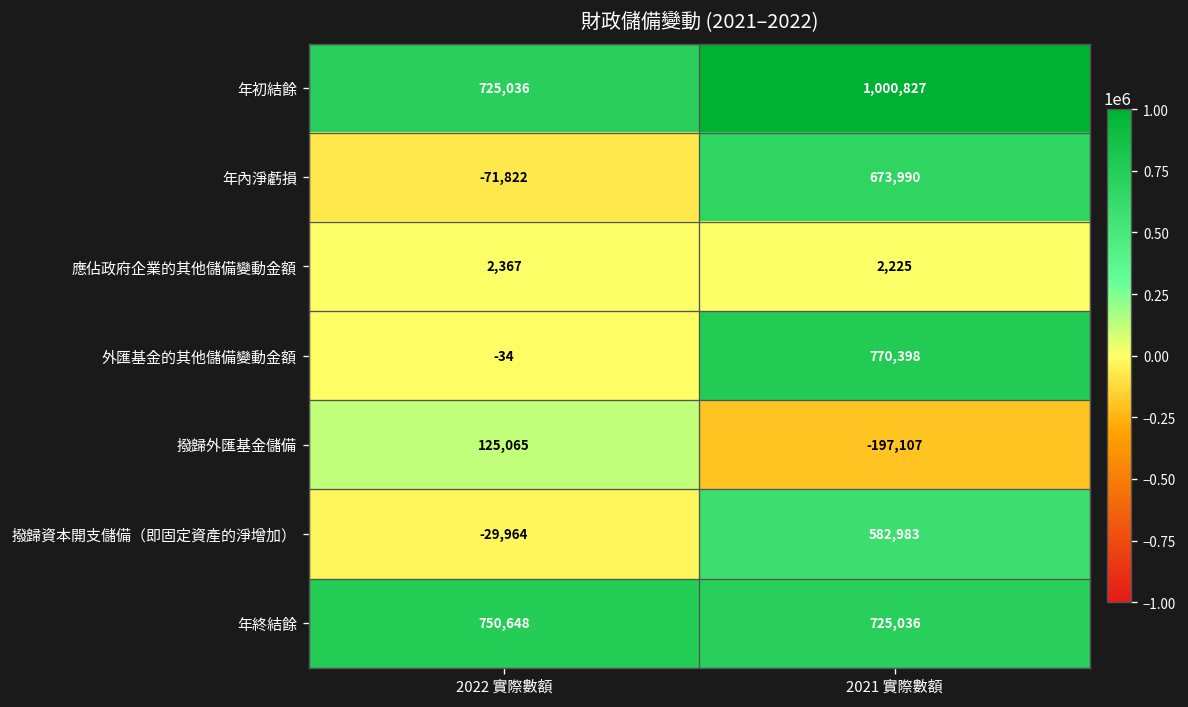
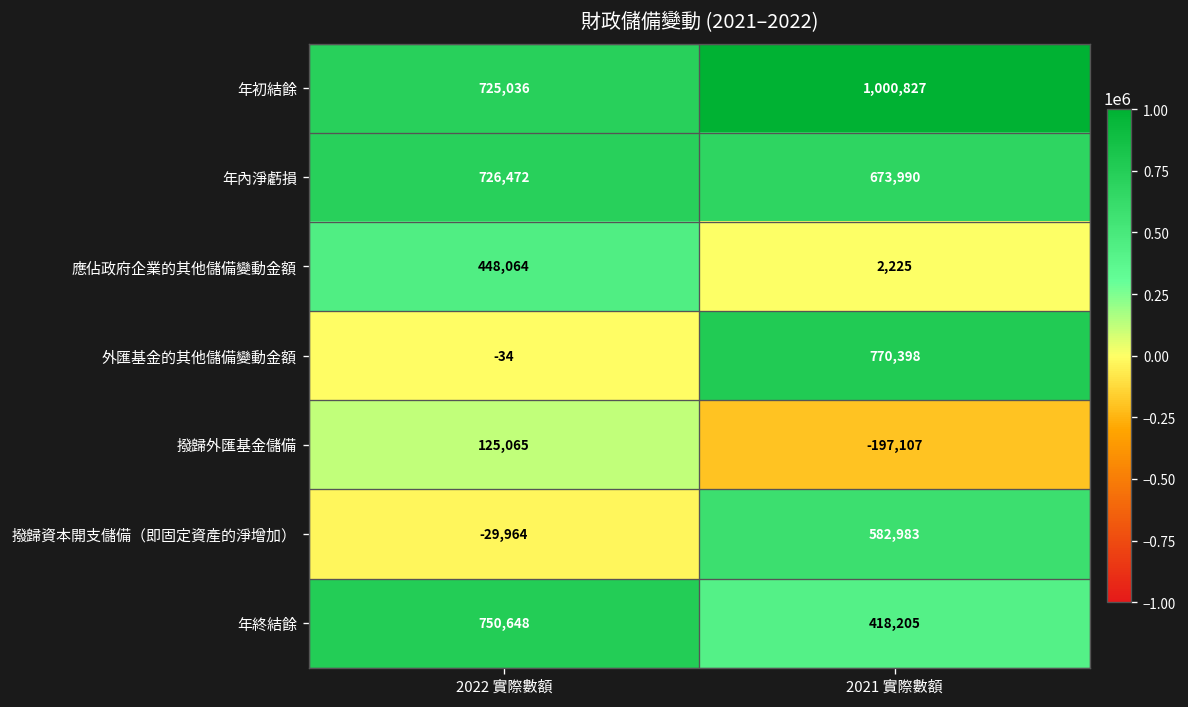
  {
    "年初結餘": {
      "2022 實際數額": "725,036",
      "2021 實際數額": "1,000,827"
    },
    "年內淨虧損": {
-     "2022 實際數額": "-71,822",
+     "2022 實際數額": "726,472",
      "2021 實際數額": "673,990"
    },
    "應佔政府企業的其他儲備變動金額": {
-     "2022 實際數額": "2,367",
+     "2022 實際數額": "448,064",
      "2021 實際數額": "2,225"
    },
    "外匯基金的其他儲備變動金額": {
      "2022 實際數額": "-34",
      "2021 實際數額": "770,398"
    },
    "撥歸外匯基金儲備": {
      "2022 實際數額": "125,065",
      "2021 實際數額": "-197,107"
    },
    "撥歸資本開支儲備（即固定資產的淨增加）": {
      "2022 實際數額": "-29,964",
      "2021 實際數額": "582,983"
    },
    "年終結餘": {
      "2022 實際數額": "750,648",
-     "2021 實際數額": "725,036"
+     "2021 實際數額": "418,205"
    }
  }
